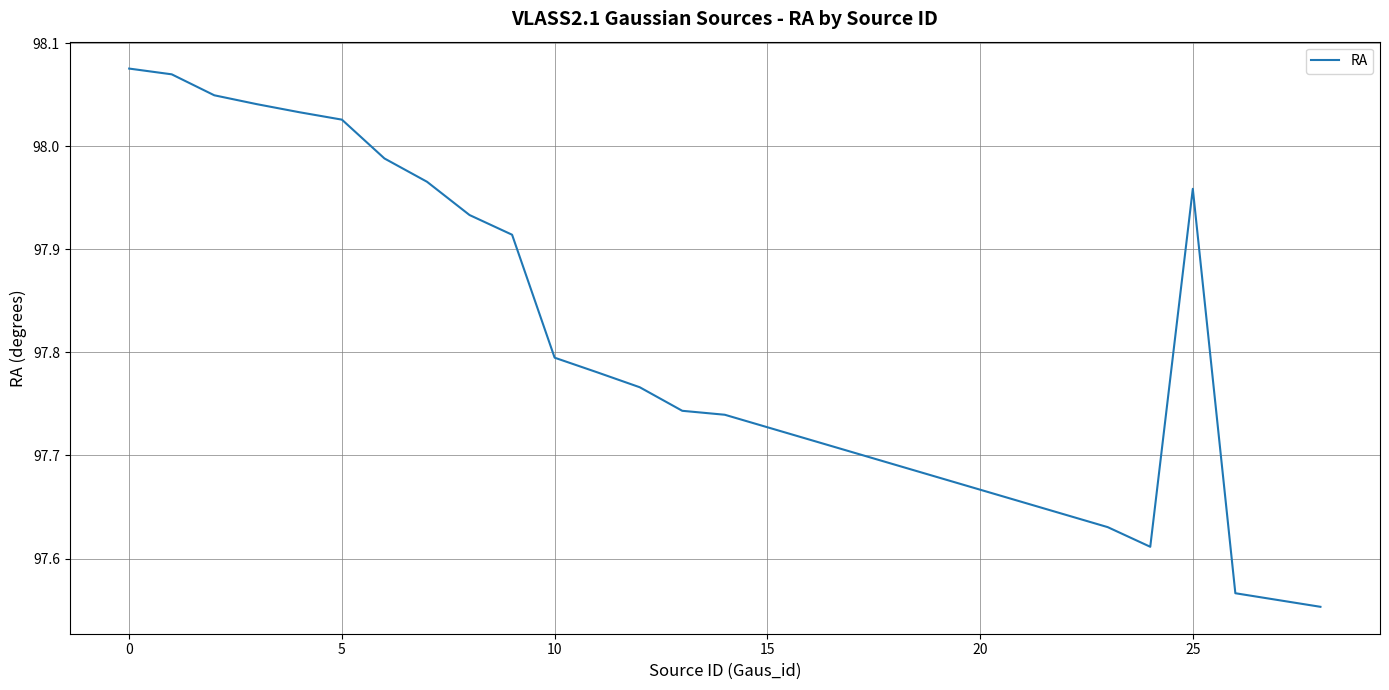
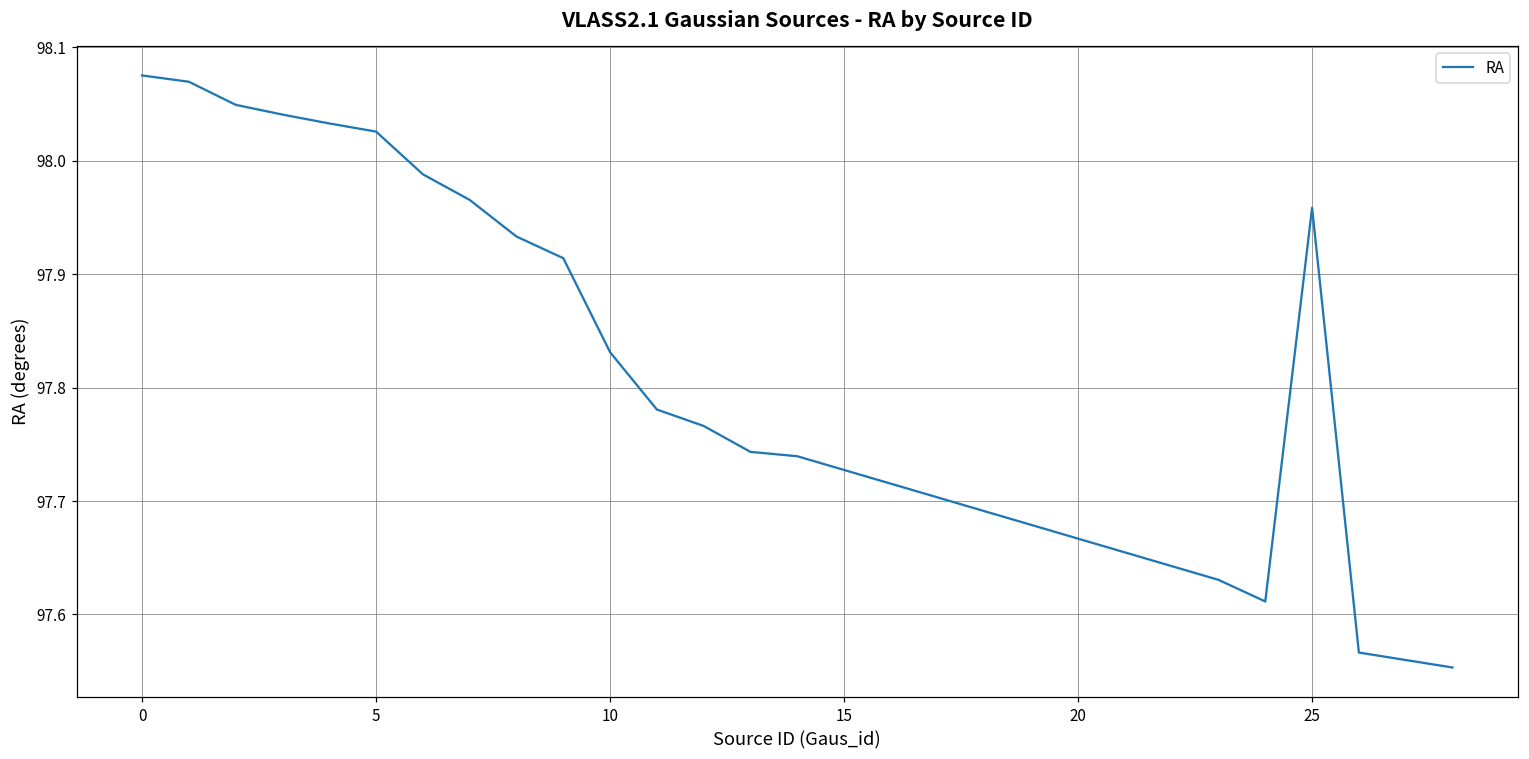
  {
    "0": 98.075,
    "5": 98.026,
-   "10": 97.795,
+   "10": 97.831,
    "25": 97.959
  }
